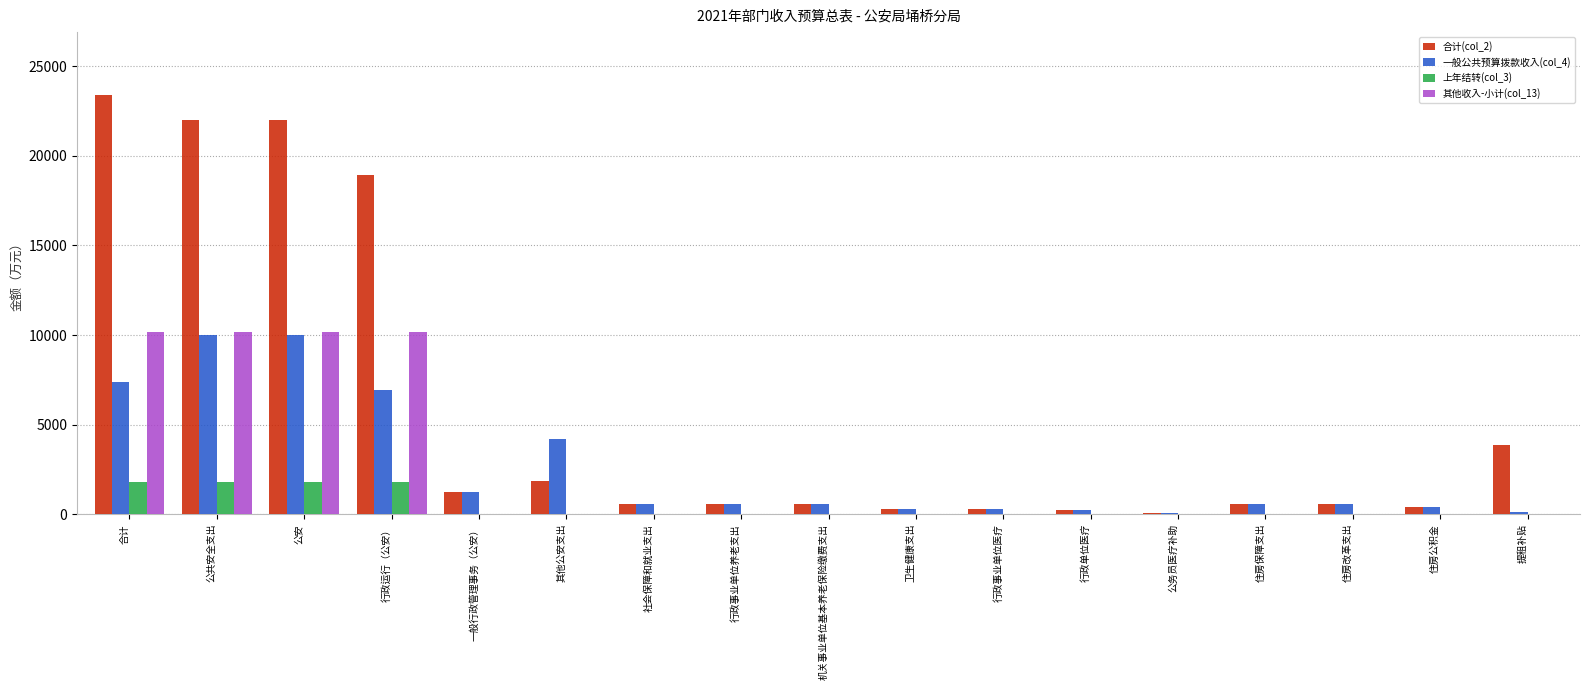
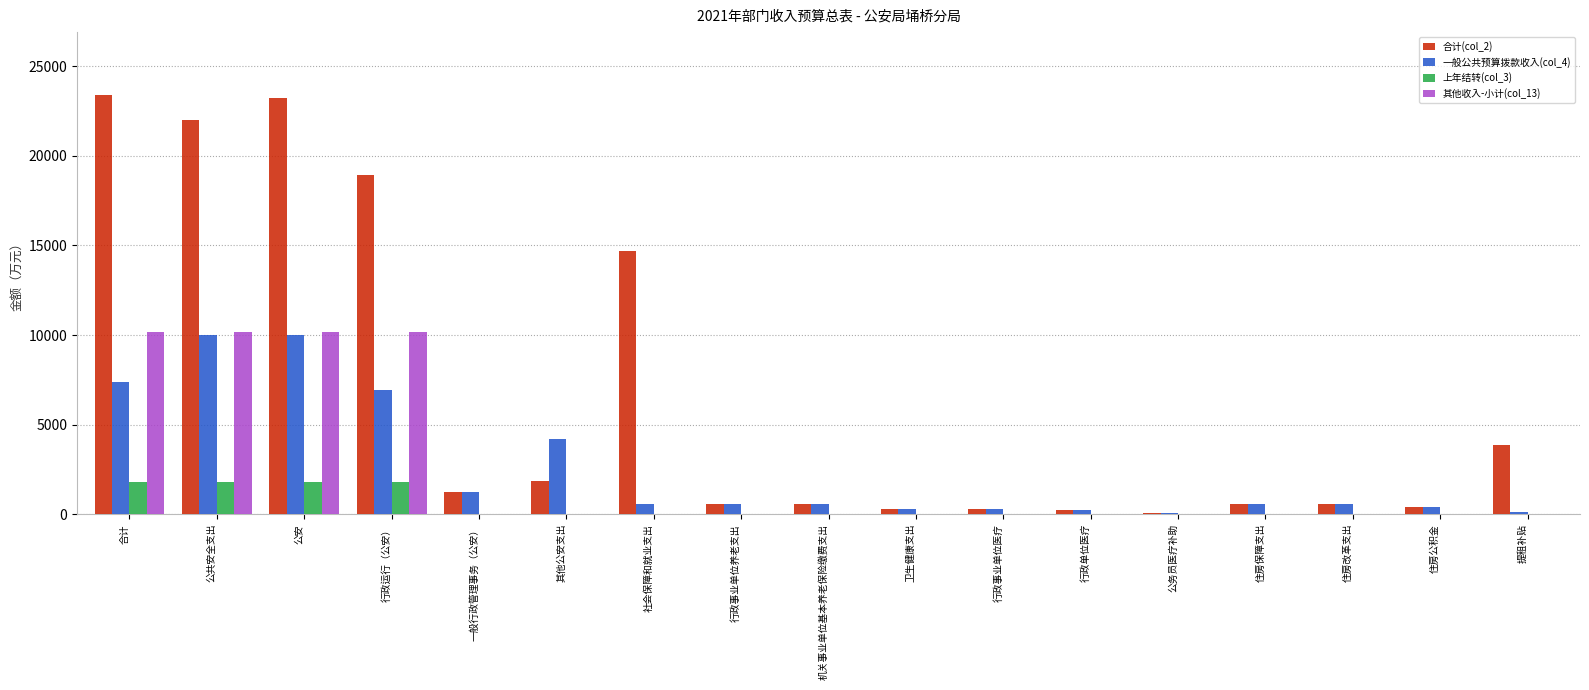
  {
    "合计(col_2)": {
      "合计": 23400,
      "公共安全支出": 22000,
-     "公安": 22000,
+     "公安": 23200,
      "行政运行（公安）": 18900,
      "一般行政管理事务（公安）": 1200,
      "其他公安支出": 1800,
-     "社会保障和就业支出": 600,
+     "社会保障和就业支出": 14700,
      "行政事业单位养老支出": 600,
      "机关事业单位基本养老保险缴费支出": 600,
      "卫生健康支出": 300,
      "行政事业单位医疗": 300,
      "行政单位医疗": 200,
      "住房保障支出": 600,
      "住房改革支出": 600,
      "住房公积金": 400,
      "提租补贴": 3900
    },
    "一般公共预算拨款收入(col_4)": {
      "合计": 7400,
      "公共安全支出": 10000,
      "公安": 10000,
      "行政运行（公安）": 6900,
      "一般行政管理事务（公安）": 1200,
      "其他公安支出": 4200,
      "社会保障和就业支出": 600,
      "行政事业单位养老支出": 600,
      "机关事业单位基本养老保险缴费支出": 600,
      "卫生健康支出": 300,
      "行政事业单位医疗": 300,
      "行政单位医疗": 200,
      "住房保障支出": 600,
      "住房改革支出": 600,
      "住房公积金": 400,
      "提租补贴": 100
    },
    "上年结转(col_3)": {
      "合计": 1800,
      "公共安全支出": 1800,
      "公安": 1800,
      "行政运行（公安）": 1800,
      "一般行政管理事务（公安）": 0,
      "其他公安支出": 0,
      "社会保障和就业支出": 0,
      "行政事业单位养老支出": 0,
      "机关事业单位基本养老保险缴费支出": 0,
      "卫生健康支出": 0,
      "行政事业单位医疗": 0,
      "行政单位医疗": 0,
      "公务员医疗补助": 0,
      "住房保障支出": 0,
      "住房改革支出": 0,
      "住房公积金": 0,
      "提租补贴": 0
    },
    "其他收入-小计(col_13)": {
      "合计": 10200,
      "公共安全支出": 10200,
      "公安": 10200,
      "行政运行（公安）": 10200,
      "一般行政管理事务（公安）": 0,
      "其他公安支出": 0,
      "社会保障和就业支出": 0,
      "行政事业单位养老支出": 0,
      "机关事业单位基本养老保险缴费支出": 0,
      "卫生健康支出": 0,
      "行政事业单位医疗": 0,
      "行政单位医疗": 0,
      "公务员医疗补助": 0,
      "住房保障支出": 0,
      "住房改革支出": 0,
      "住房公积金": 0,
      "提租补贴": 0
    }
  }
